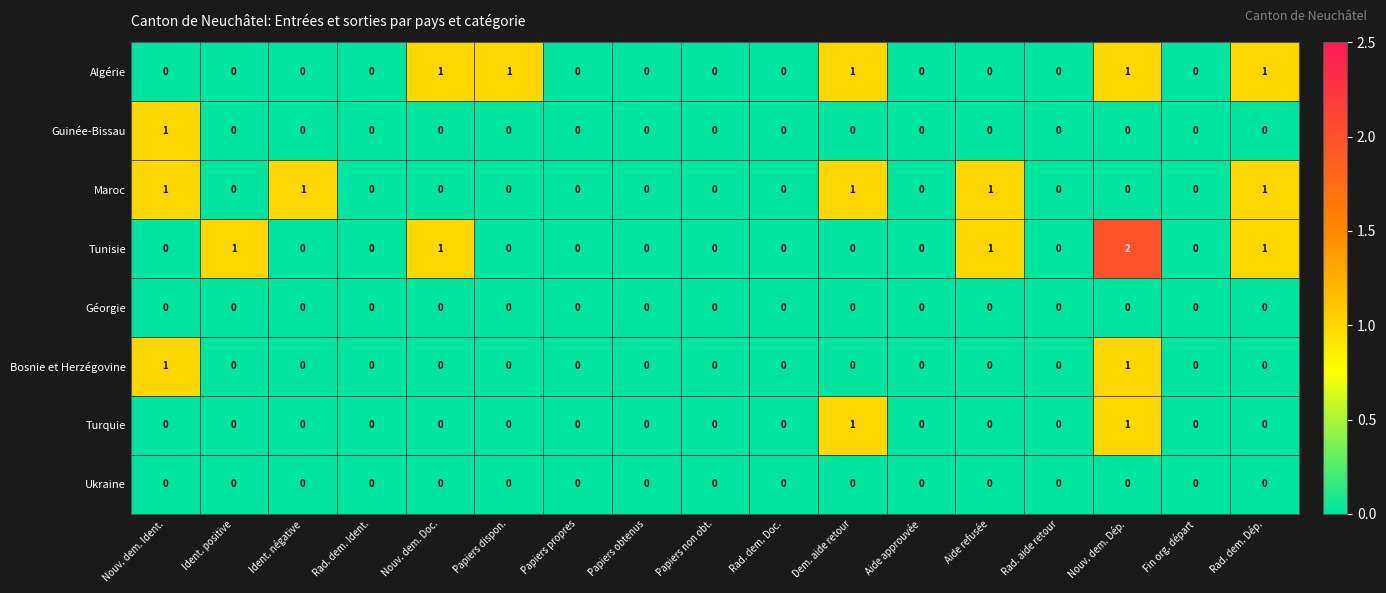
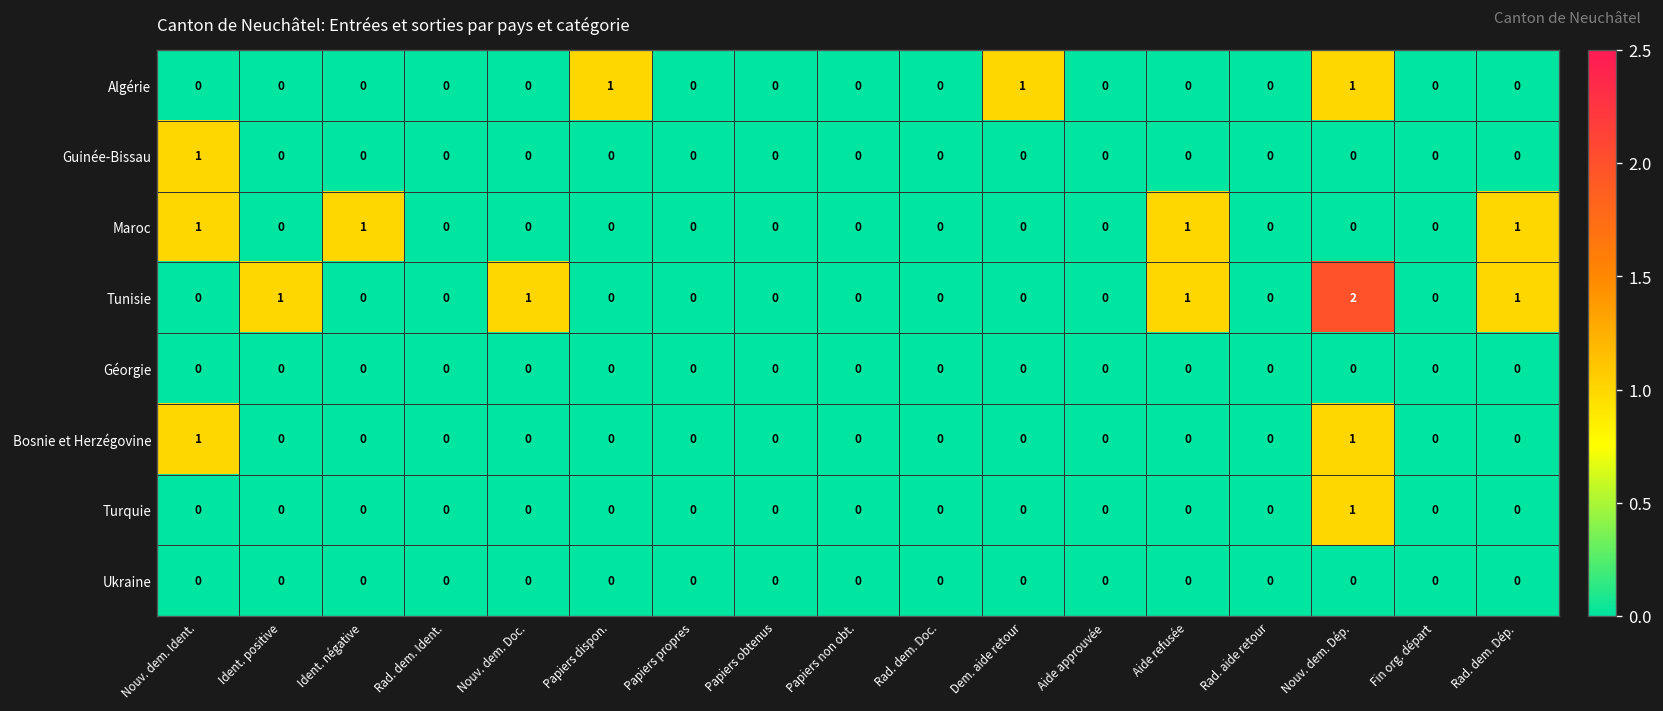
  {
    "Algérie": {
      "Nouv. dem. Ident.": 0,
      "Ident. positive": 0,
      "Ident. négative": 0,
      "Rad. dem. Ident.": 0,
-     "Nouv. dem. Doc.": 1,
+     "Nouv. dem. Doc.": 0,
      "Papiers dispon.": 1,
      "Papiers propres": 0,
      "Papiers obtenus": 0,
      "Papiers non obt.": 0,
      "Rad. dem. Doc.": 0,
      "Dem. aide retour": 1,
      "Aide approuvée": 0,
      "Aide refusée": 0,
      "Rad. aide retour": 0,
      "Nouv. dem. Dép.": 1,
      "Fin org. départ": 0,
-     "Rad. dem. Dép.": 1
+     "Rad. dem. Dép.": 0
    },
    "Guinée-Bissau": {
      "Nouv. dem. Ident.": 1,
      "Ident. positive": 0,
      "Ident. négative": 0,
      "Rad. dem. Ident.": 0,
      "Nouv. dem. Doc.": 0,
      "Papiers dispon.": 0,
      "Papiers propres": 0,
      "Papiers obtenus": 0,
      "Papiers non obt.": 0,
      "Rad. dem. Doc.": 0,
      "Dem. aide retour": 0,
      "Aide approuvée": 0,
      "Aide refusée": 0,
      "Rad. aide retour": 0,
      "Nouv. dem. Dép.": 0,
      "Fin org. départ": 0,
      "Rad. dem. Dép.": 0
    },
    "Maroc": {
      "Nouv. dem. Ident.": 1,
      "Ident. positive": 0,
      "Ident. négative": 1,
      "Rad. dem. Ident.": 0,
      "Nouv. dem. Doc.": 0,
      "Papiers dispon.": 0,
      "Papiers propres": 0,
      "Papiers obtenus": 0,
      "Papiers non obt.": 0,
      "Rad. dem. Doc.": 0,
-     "Dem. aide retour": 1,
+     "Dem. aide retour": 0,
      "Aide approuvée": 0,
      "Aide refusée": 1,
      "Rad. aide retour": 0,
      "Nouv. dem. Dép.": 0,
      "Fin org. départ": 0,
      "Rad. dem. Dép.": 1
    },
    "Tunisie": {
      "Nouv. dem. Ident.": 0,
      "Ident. positive": 1,
      "Ident. négative": 0,
      "Rad. dem. Ident.": 0,
      "Nouv. dem. Doc.": 1,
      "Papiers dispon.": 0,
      "Papiers propres": 0,
      "Papiers obtenus": 0,
      "Papiers non obt.": 0,
      "Rad. dem. Doc.": 0,
      "Dem. aide retour": 0,
      "Aide approuvée": 0,
      "Aide refusée": 1,
      "Rad. aide retour": 0,
      "Nouv. dem. Dép.": 2,
      "Fin org. départ": 0,
      "Rad. dem. Dép.": 1
    },
    "Géorgie": {
      "Nouv. dem. Ident.": 0,
      "Ident. positive": 0,
      "Ident. négative": 0,
      "Rad. dem. Ident.": 0,
      "Nouv. dem. Doc.": 0,
      "Papiers dispon.": 0,
      "Papiers propres": 0,
      "Papiers obtenus": 0,
      "Papiers non obt.": 0,
      "Rad. dem. Doc.": 0,
      "Dem. aide retour": 0,
      "Aide approuvée": 0,
      "Aide refusée": 0,
      "Rad. aide retour": 0,
      "Nouv. dem. Dép.": 0,
      "Fin org. départ": 0,
      "Rad. dem. Dép.": 0
    },
    "Bosnie et Herzégovine": {
      "Nouv. dem. Ident.": 1,
      "Ident. positive": 0,
      "Ident. négative": 0,
      "Rad. dem. Ident.": 0,
      "Nouv. dem. Doc.": 0,
      "Papiers dispon.": 0,
      "Papiers propres": 0,
      "Papiers obtenus": 0,
      "Papiers non obt.": 0,
      "Rad. dem. Doc.": 0,
      "Dem. aide retour": 0,
      "Aide approuvée": 0,
      "Aide refusée": 0,
      "Rad. aide retour": 0,
      "Nouv. dem. Dép.": 1,
      "Fin org. départ": 0,
      "Rad. dem. Dép.": 0
    },
    "Turquie": {
      "Nouv. dem. Ident.": 0,
      "Ident. positive": 0,
      "Ident. négative": 0,
      "Rad. dem. Ident.": 0,
      "Nouv. dem. Doc.": 0,
      "Papiers dispon.": 0,
      "Papiers propres": 0,
      "Papiers obtenus": 0,
      "Papiers non obt.": 0,
      "Rad. dem. Doc.": 0,
-     "Dem. aide retour": 1,
+     "Dem. aide retour": 0,
      "Aide approuvée": 0,
      "Aide refusée": 0,
      "Rad. aide retour": 0,
      "Nouv. dem. Dép.": 1,
      "Fin org. départ": 0,
      "Rad. dem. Dép.": 0
    },
    "Ukraine": {
      "Nouv. dem. Ident.": 0,
      "Ident. positive": 0,
      "Ident. négative": 0,
      "Rad. dem. Ident.": 0,
      "Nouv. dem. Doc.": 0,
      "Papiers dispon.": 0,
      "Papiers propres": 0,
      "Papiers obtenus": 0,
      "Papiers non obt.": 0,
      "Rad. dem. Doc.": 0,
      "Dem. aide retour": 0,
      "Aide approuvée": 0,
      "Aide refusée": 0,
      "Rad. aide retour": 0,
      "Nouv. dem. Dép.": 0,
      "Fin org. départ": 0,
      "Rad. dem. Dép.": 0
    }
  }
